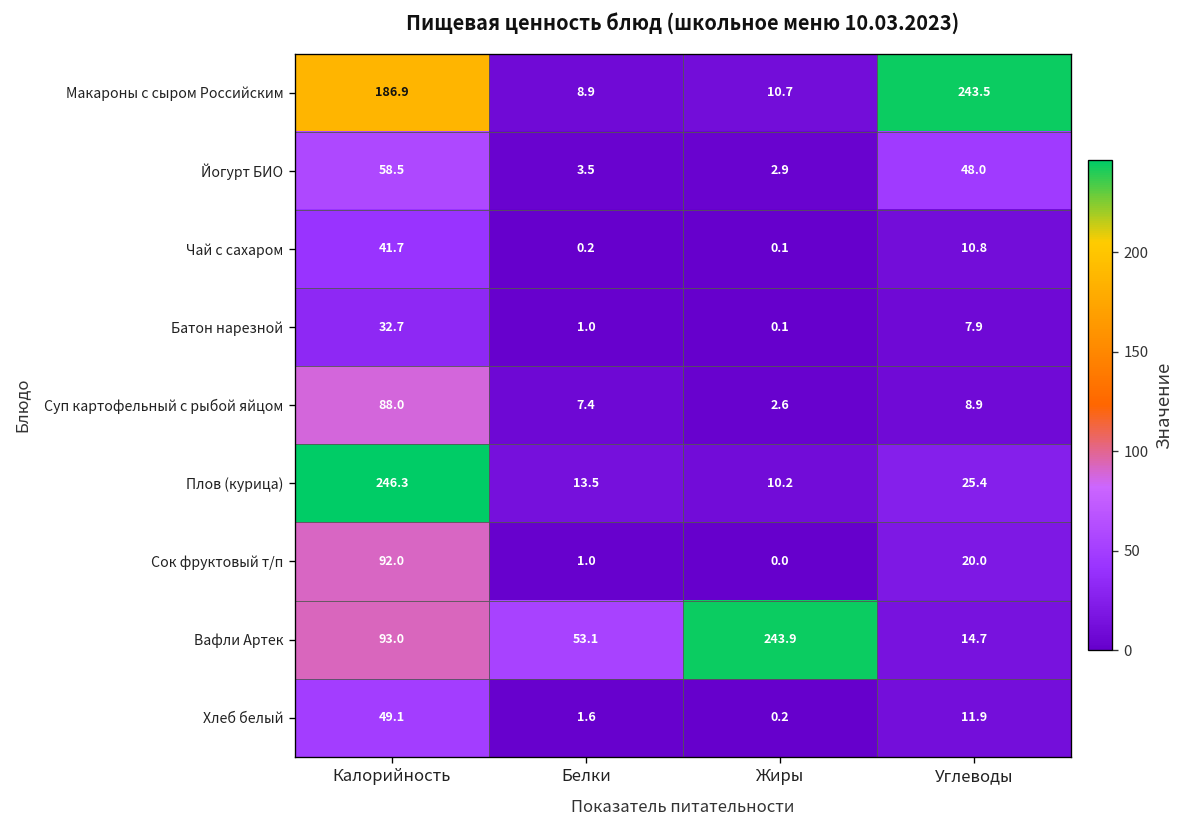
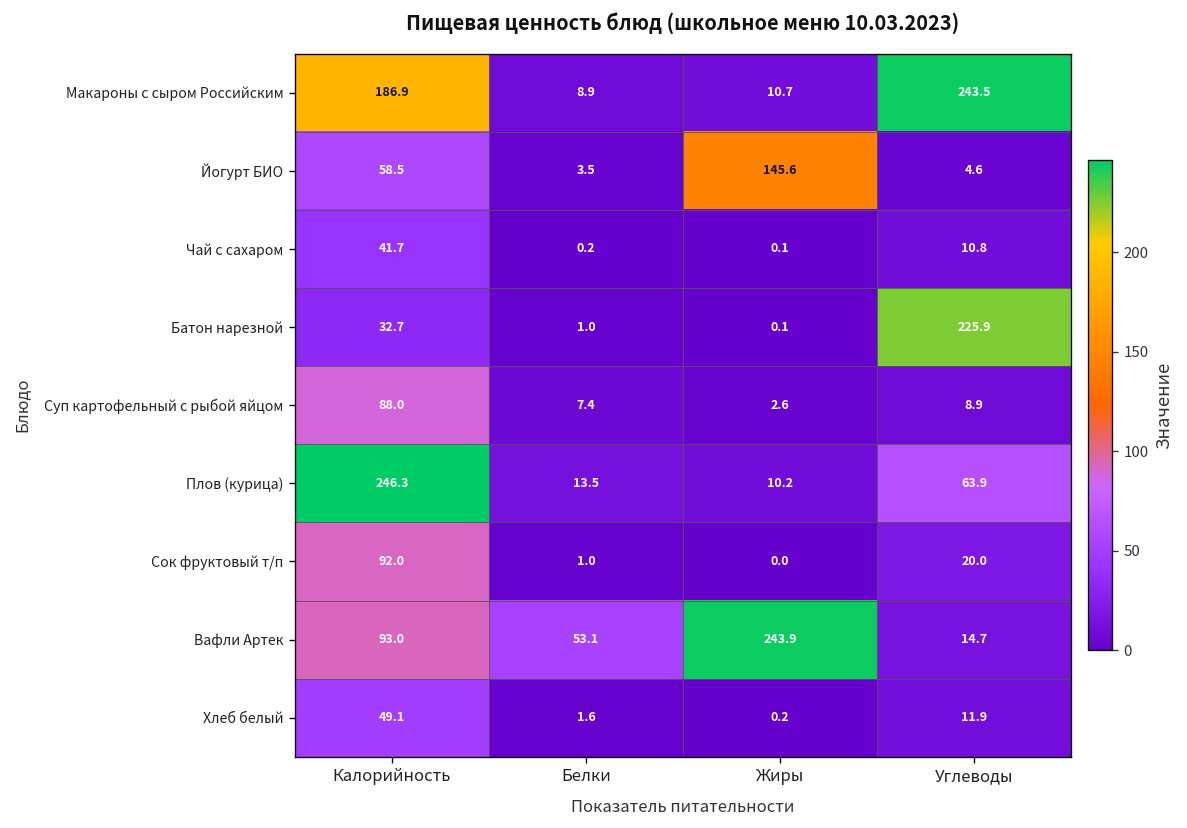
  {
    "Макароны с сыром Российским": {
      "Калорийность": 186.9,
      "Белки": 8.9,
      "Жиры": 10.7,
      "Углеводы": 243.5
    },
    "Йогурт БИО": {
      "Калорийность": 58.5,
      "Белки": 3.5,
-     "Жиры": 2.9,
-     "Углеводы": 48.0
+     "Жиры": 145.6,
+     "Углеводы": 4.6
    },
    "Чай с сахаром": {
      "Калорийность": 41.7,
      "Белки": 0.2,
      "Жиры": 0.1,
      "Углеводы": 10.8
    },
    "Батон нарезной": {
      "Калорийность": 32.7,
      "Белки": 1.0,
      "Жиры": 0.1,
-     "Углеводы": 7.9
+     "Углеводы": 225.9
    },
    "Суп картофельный с рыбой яйцом": {
      "Калорийность": 88.0,
      "Белки": 7.4,
      "Жиры": 2.6,
      "Углеводы": 8.9
    },
    "Плов (курица)": {
      "Калорийность": 246.3,
      "Белки": 13.5,
      "Жиры": 10.2,
-     "Углеводы": 25.4
+     "Углеводы": 63.9
    },
    "Сок фруктовый т/п": {
      "Калорийность": 92.0,
      "Белки": 1.0,
      "Жиры": 0.0,
      "Углеводы": 20.0
    },
    "Вафли Артек": {
      "Калорийность": 93.0,
      "Белки": 53.1,
      "Жиры": 243.9,
      "Углеводы": 14.7
    },
    "Хлеб белый": {
      "Калорийность": 49.1,
      "Белки": 1.6,
      "Жиры": 0.2,
      "Углеводы": 11.9
    }
  }
